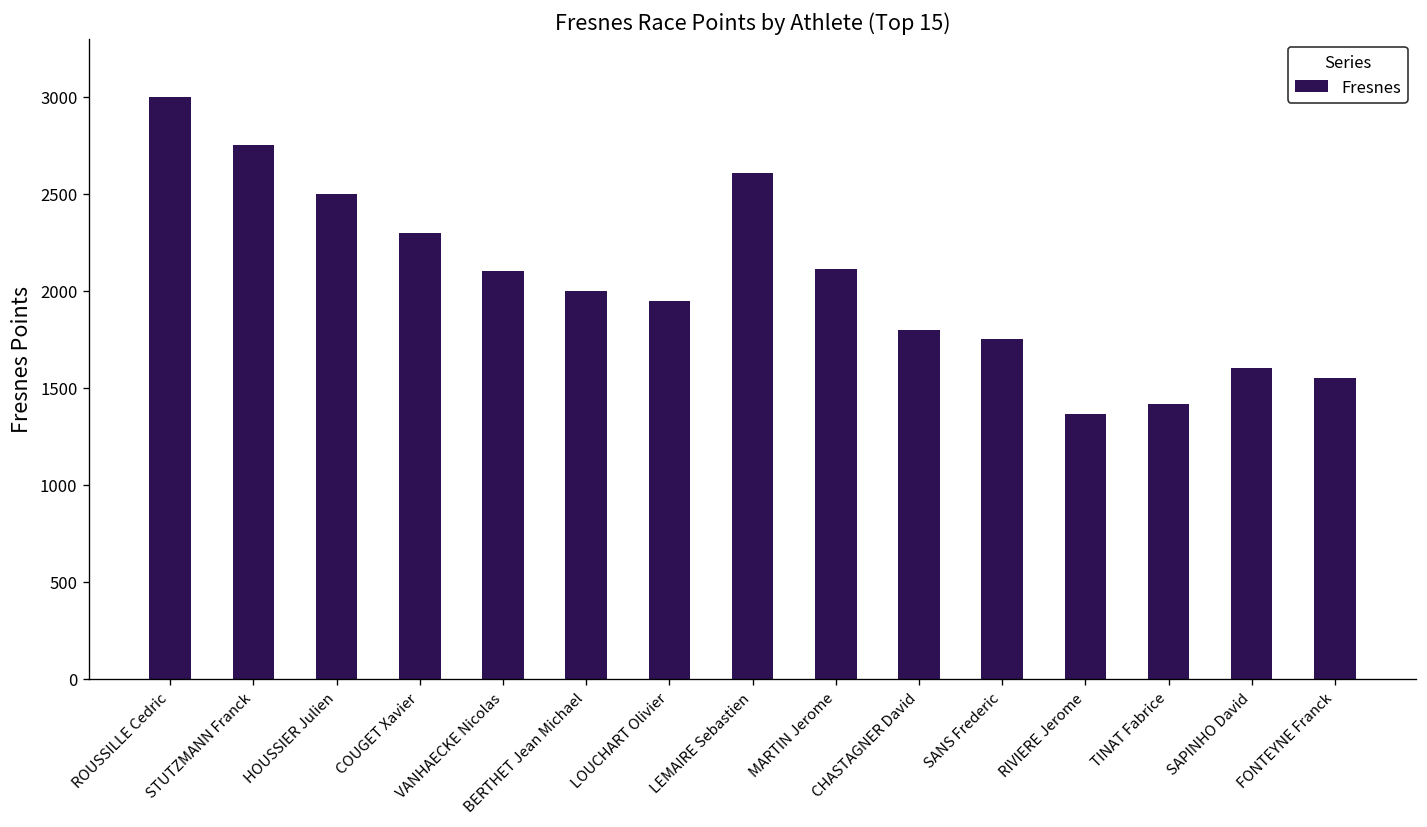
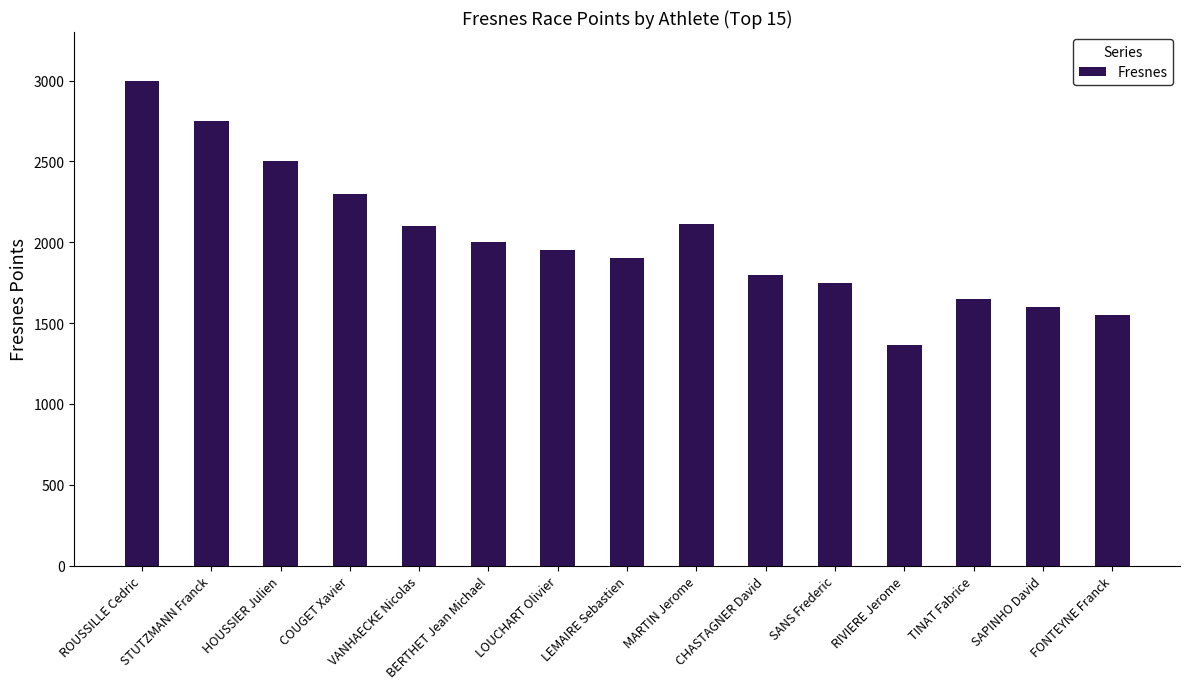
  {
    "ROUSSILLE Cedric": 3000,
    "STUTZMANN Franck": 2750,
    "HOUSSIER Julien": 2500,
    "COUGET Xavier": 2300,
    "VANHAECKE Nicolas": 2100,
    "BERTHET Jean Michael": 2000,
    "LOUCHART Olivier": 1950,
-   "LEMAIRE Sebastien": 2610,
+   "LEMAIRE Sebastien": 1900,
    "MARTIN Jerome": 2110,
    "CHASTAGNER David": 1800,
    "SANS Frederic": 1750,
    "RIVIERE Jerome": 1370,
-   "TINAT Fabrice": 1420,
+   "TINAT Fabrice": 1650,
    "SAPINHO David": 1600,
    "FONTEYNE Franck": 1550
  }
